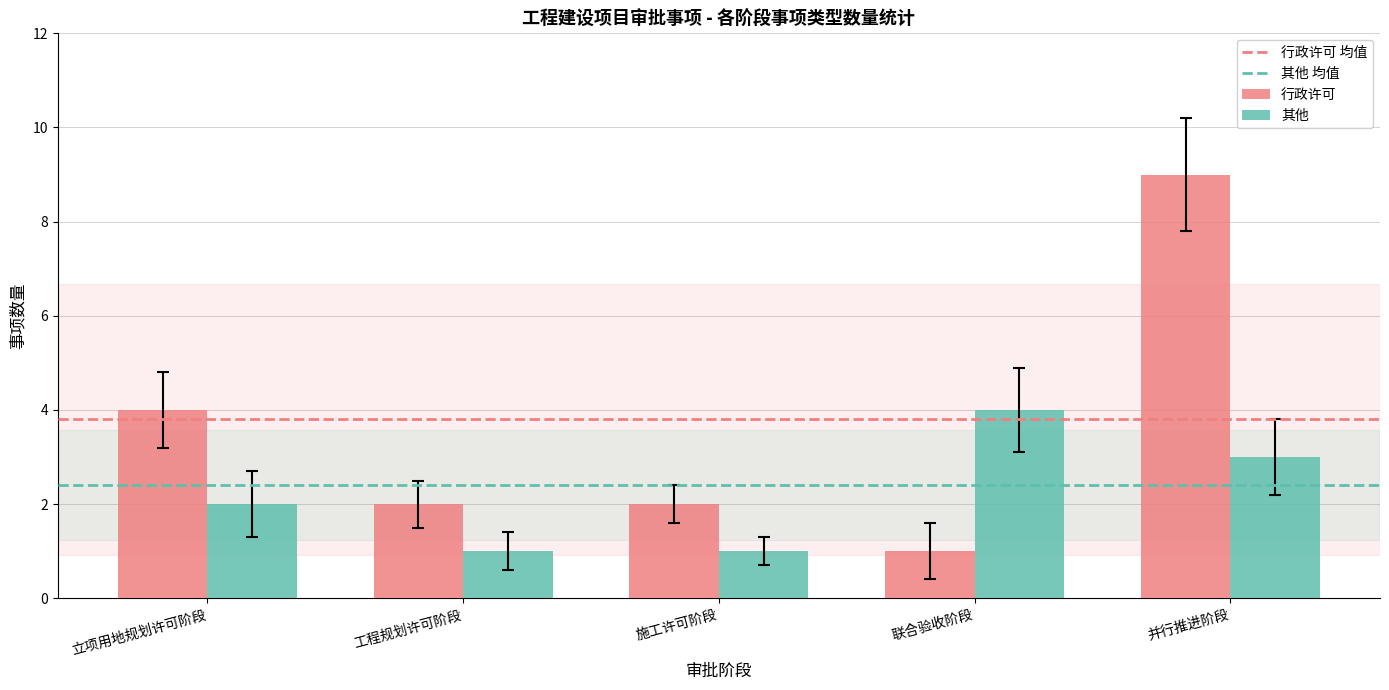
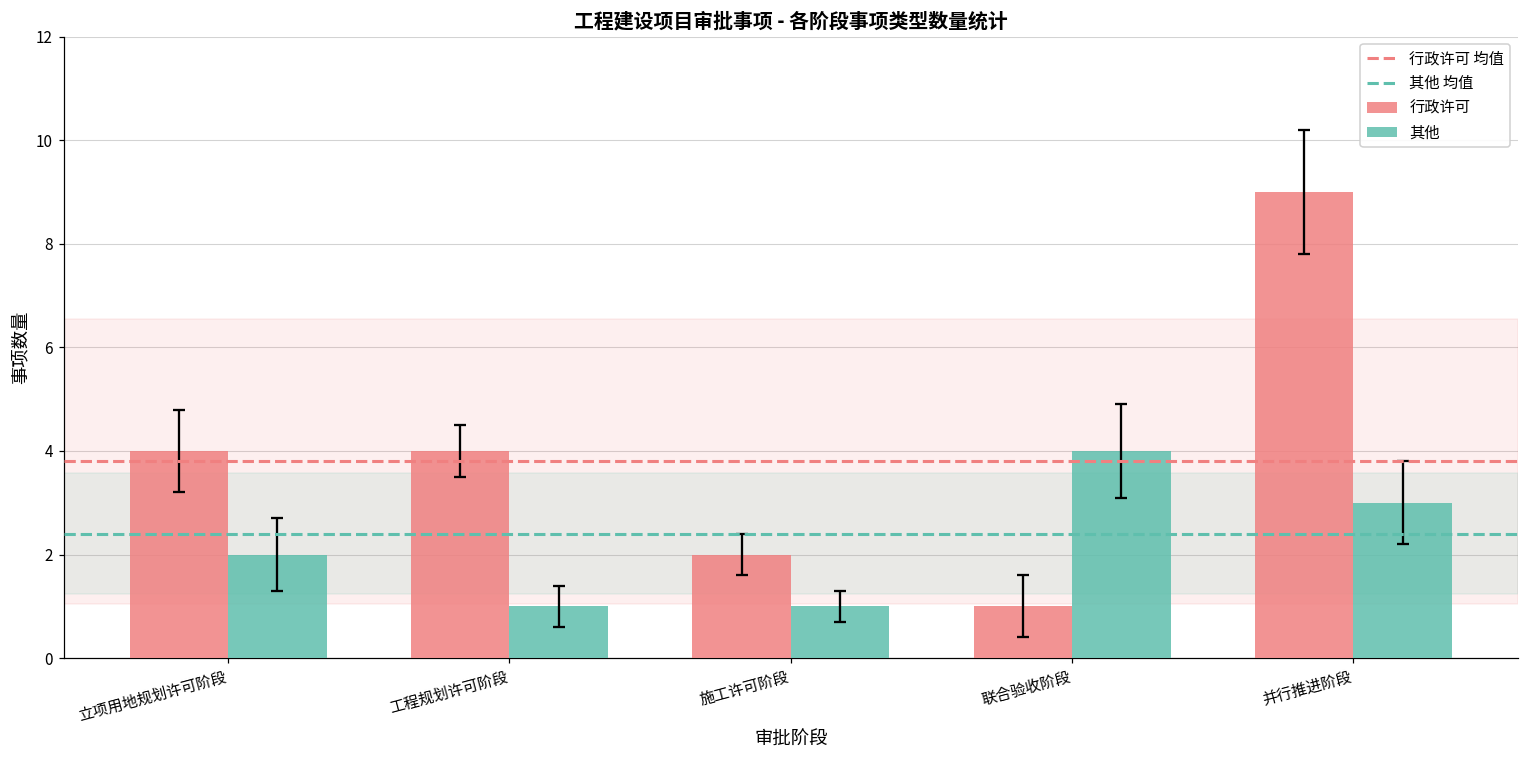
  {
    "行政许可": {
      "立项用地规划许可阶段": 4,
-     "工程规划许可阶段": 2,
+     "工程规划许可阶段": 4,
      "施工许可阶段": 2,
      "联合验收阶段": 1,
      "并行推进阶段": 9
    },
    "其他": {
      "立项用地规划许可阶段": 2,
      "工程规划许可阶段": 1,
      "施工许可阶段": 1,
      "联合验收阶段": 4,
      "并行推进阶段": 3
    }
  }
